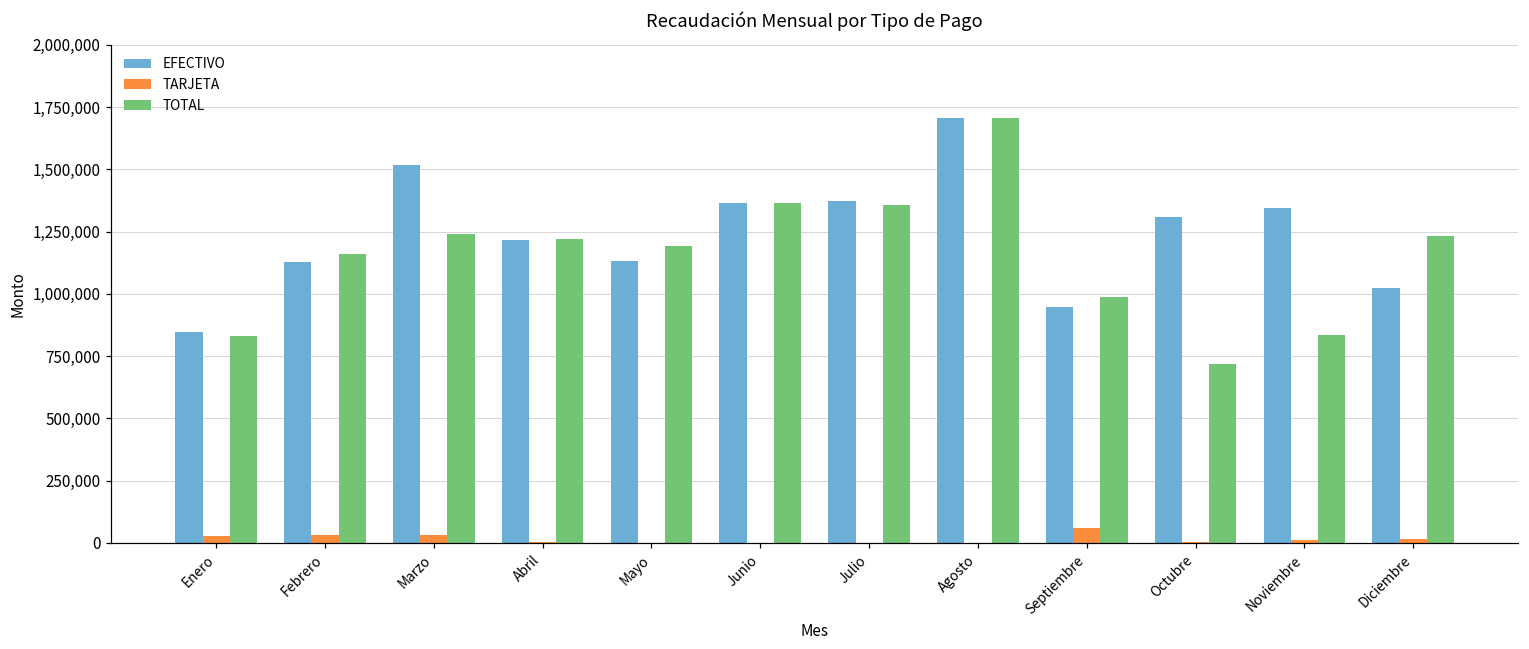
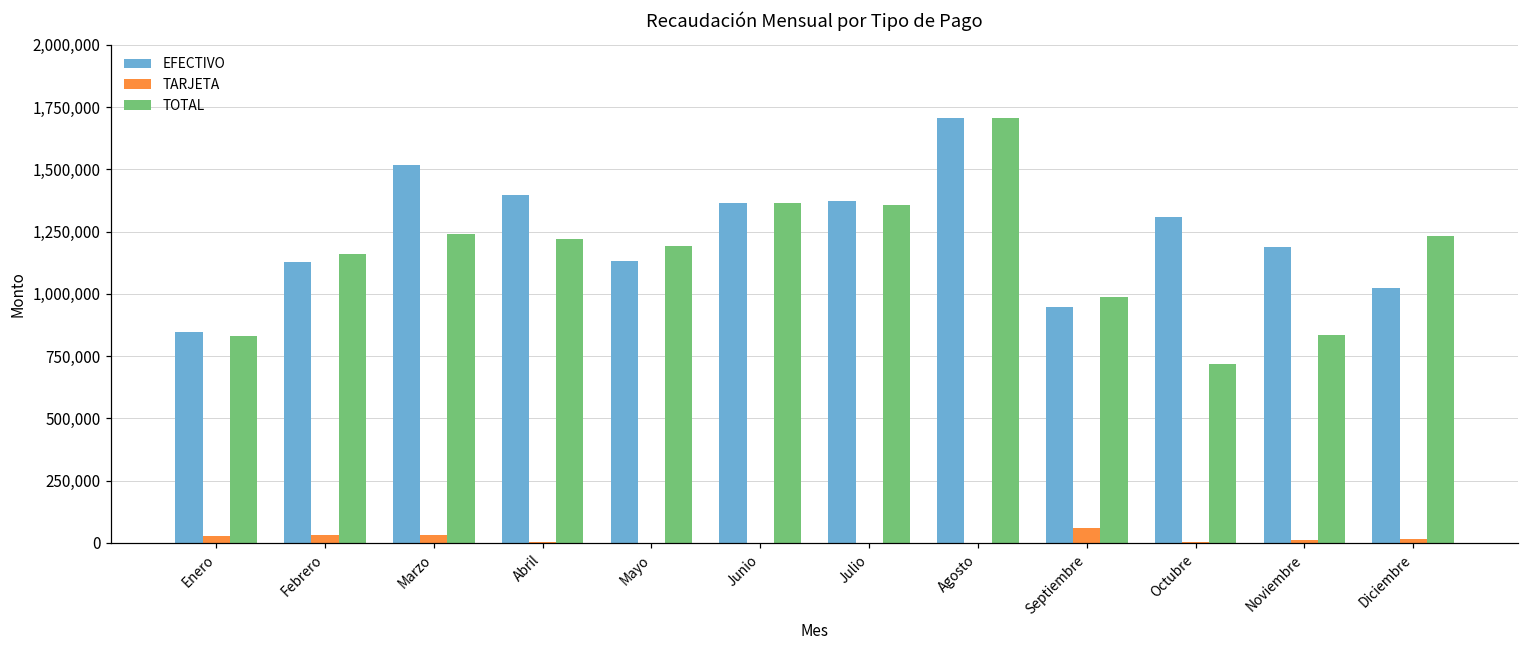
  {
    "EFECTIVO": {
      "Enero": "850,000",
      "Febrero": "1,130,000",
      "Marzo": "1,520,000",
-     "Abril": "1,220,000",
+     "Abril": "1,400,000",
      "Mayo": "1,130,000",
      "Junio": "1,370,000",
      "Julio": "1,370,000",
      "Agosto": "1,710,000",
      "Septiembre": "950,000",
      "Octubre": "1,310,000",
-     "Noviembre": "1,350,000",
+     "Noviembre": "1,190,000",
      "Diciembre": "1,020,000"
    },
    "TARJETA": {
      "Enero": "30,000",
      "Febrero": "30,000",
      "Marzo": "30,000",
      "Septiembre": "60,000",
      "Noviembre": "10,000",
      "Diciembre": "20,000"
    },
    "TOTAL": {
      "Enero": "830,000",
      "Febrero": "1,160,000",
      "Marzo": "1,240,000",
      "Abril": "1,220,000",
      "Mayo": "1,190,000",
      "Junio": "1,370,000",
      "Julio": "1,360,000",
      "Agosto": "1,710,000",
      "Septiembre": "990,000",
      "Octubre": "720,000",
      "Noviembre": "840,000",
      "Diciembre": "1,230,000"
    }
  }
